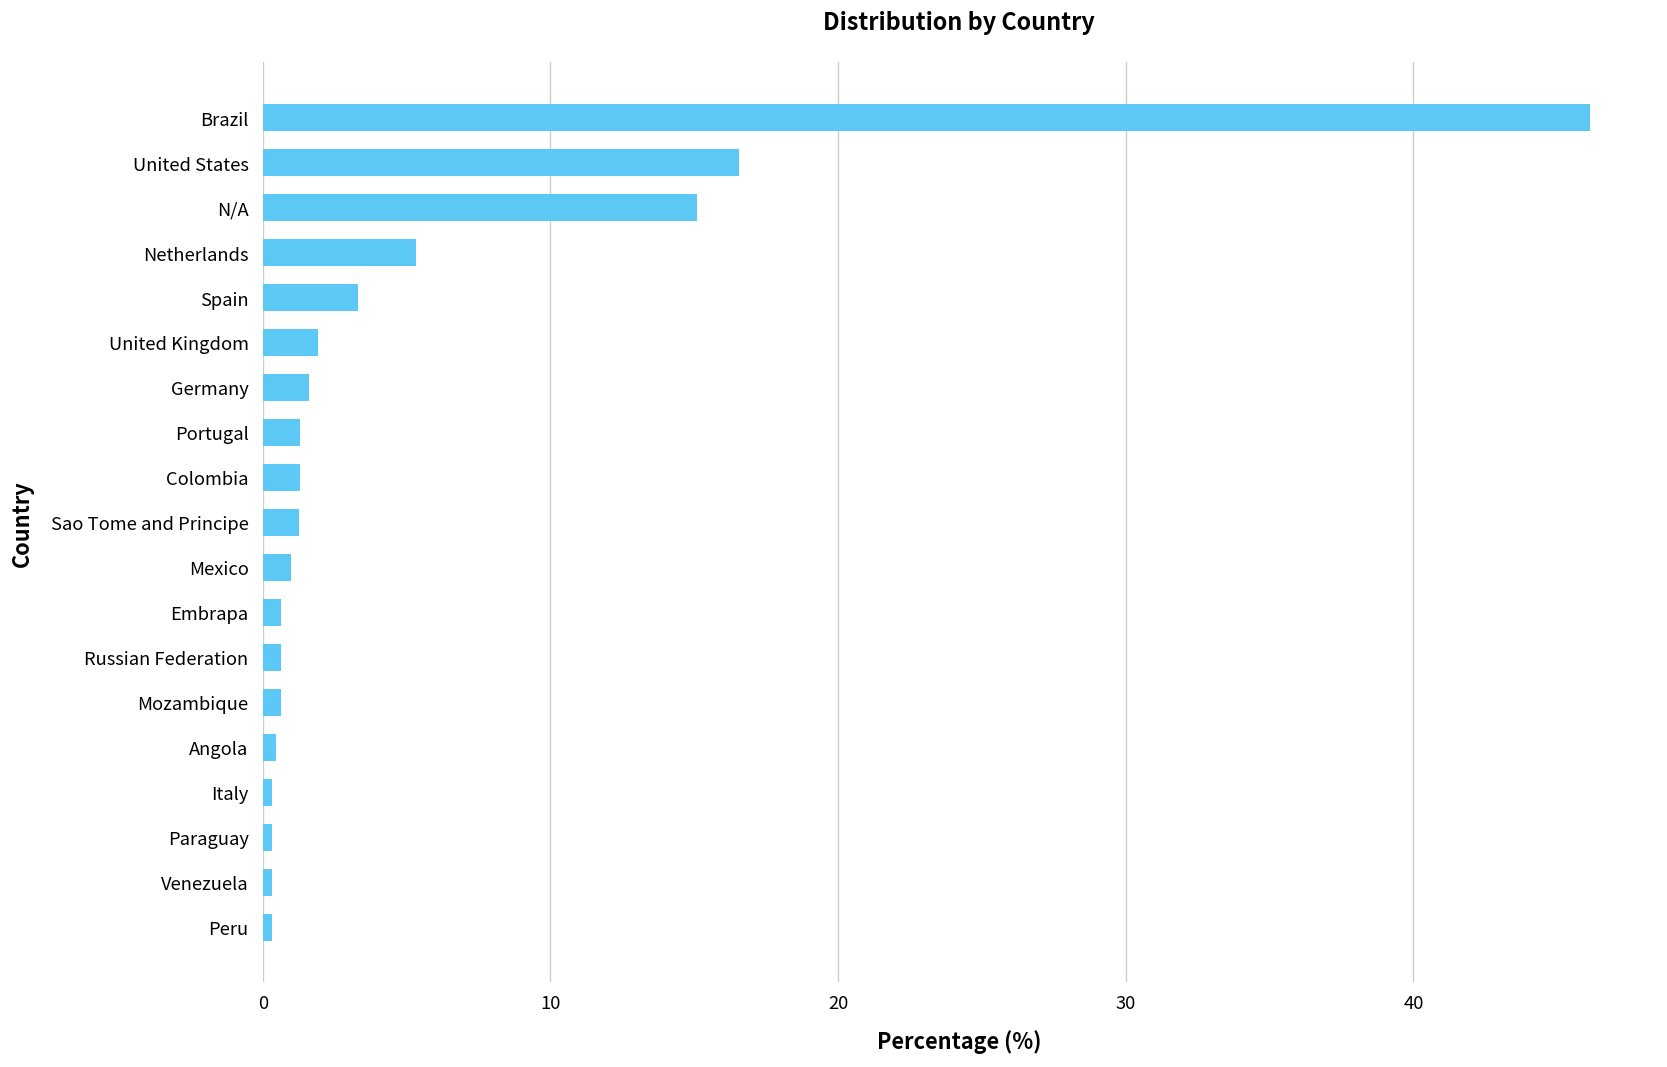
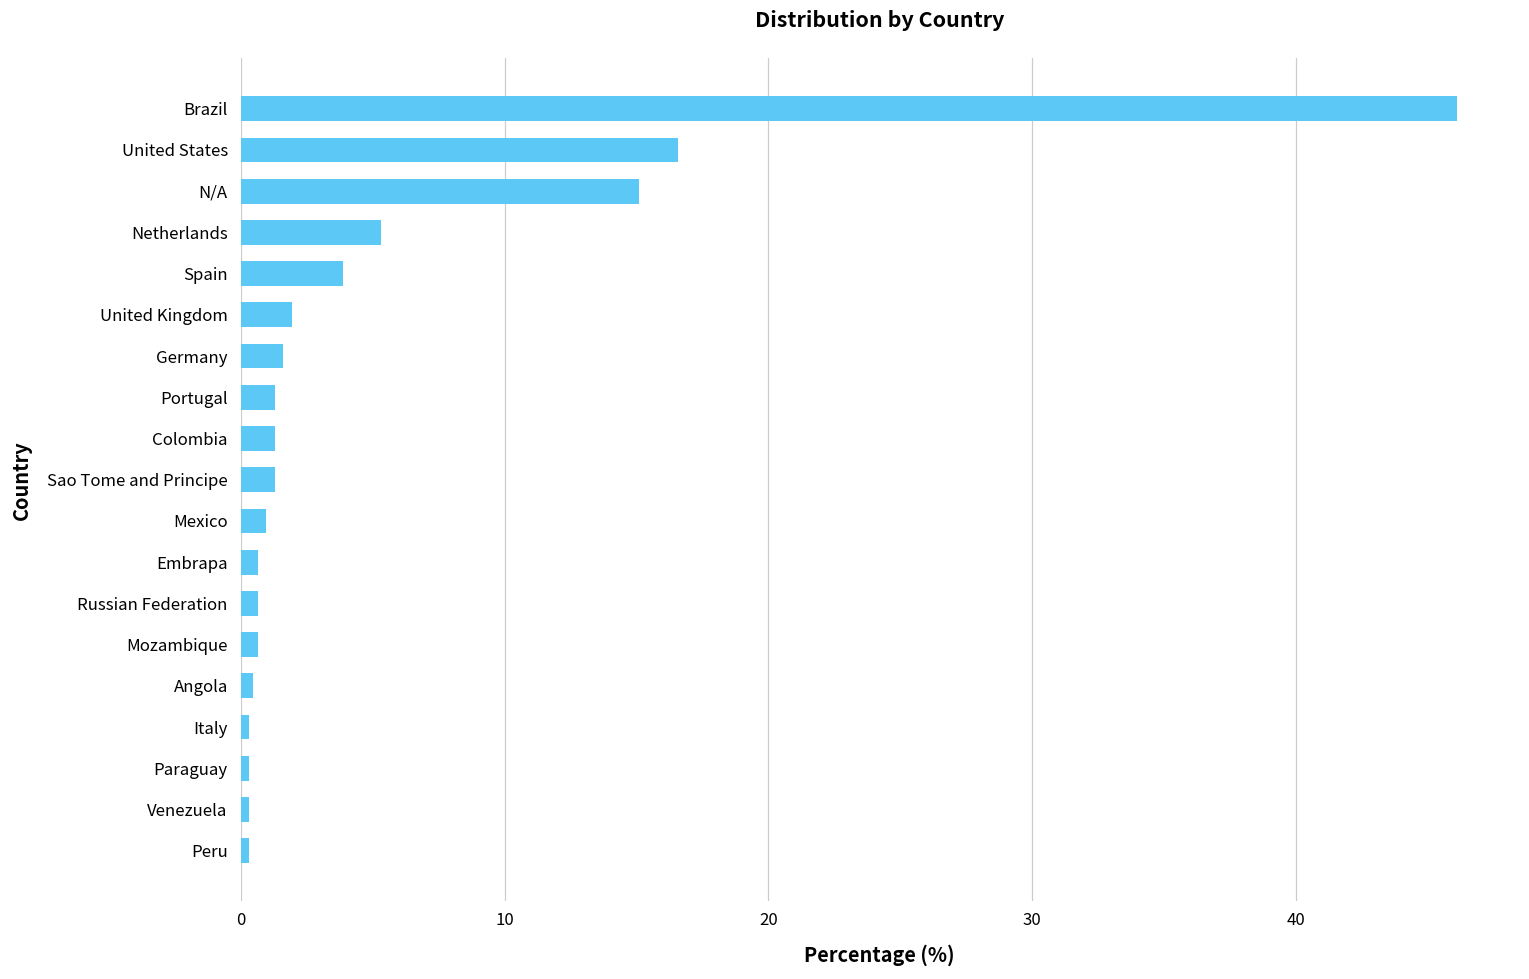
  {
    "Brazil": 46.1,
    "United States": 16.6,
    "N/A": 15.1,
    "Netherlands": 5.3,
-   "Spain": 3.3,
+   "Spain": 3.9,
    "United Kingdom": 1.9,
    "Germany": 1.6,
    "Portugal": 1.3,
    "Colombia": 1.3,
    "Sao Tome and Principe": 1.3,
    "Mexico": 1.0,
    "Embrapa": 0.6,
    "Russian Federation": 0.6,
    "Mozambique": 0.6,
    "Angola": 0.5,
    "Italy": 0.3,
    "Paraguay": 0.3,
    "Venezuela": 0.3,
    "Peru": 0.3
  }
